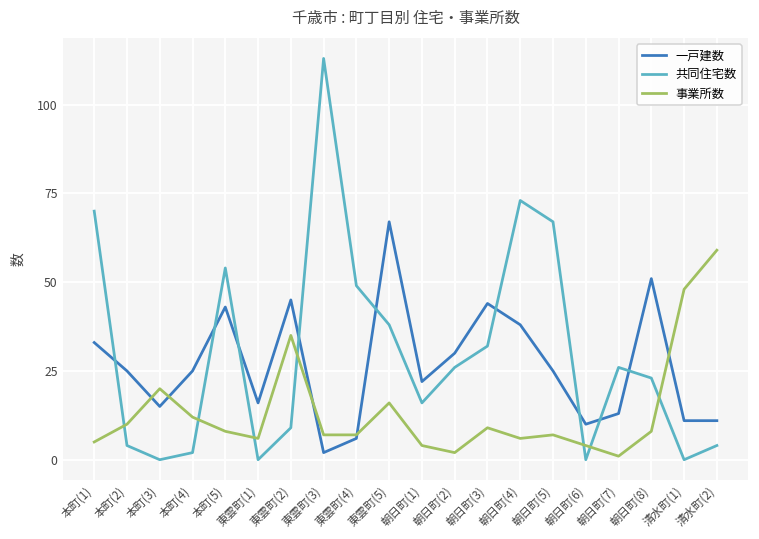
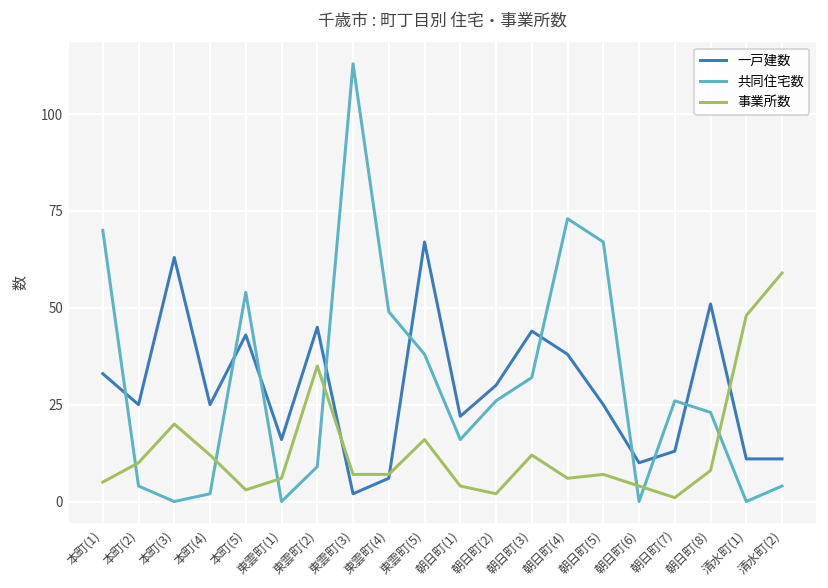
  {
    "一戸建数": {
      "本町(1)": 33,
      "本町(2)": 25,
-     "本町(3)": 15,
+     "本町(3)": 63,
      "本町(4)": 25,
      "本町(5)": 43,
      "東雲町(1)": 16,
      "東雲町(2)": 45,
      "東雲町(3)": 2,
      "東雲町(4)": 6,
      "東雲町(5)": 67,
      "朝日町(1)": 22,
      "朝日町(2)": 30,
      "朝日町(3)": 44,
      "朝日町(4)": 38,
      "朝日町(5)": 25,
      "朝日町(6)": 10,
      "朝日町(7)": 13,
      "朝日町(8)": 51,
      "清水町(1)": 11,
      "清水町(2)": 11
    },
    "共同住宅数": {
      "本町(1)": 70,
      "本町(2)": 4,
      "本町(3)": 0,
      "本町(4)": 2,
      "本町(5)": 54,
      "東雲町(1)": 0,
      "東雲町(2)": 9,
      "東雲町(3)": 113,
      "東雲町(4)": 49,
      "東雲町(5)": 38,
      "朝日町(1)": 16,
      "朝日町(2)": 26,
      "朝日町(3)": 32,
      "朝日町(4)": 73,
      "朝日町(5)": 67,
      "朝日町(6)": 0,
      "朝日町(7)": 26,
      "朝日町(8)": 23,
      "清水町(1)": 0,
      "清水町(2)": 4
    },
    "事業所数": {
      "本町(1)": 5,
      "本町(2)": 10,
      "本町(3)": 20,
      "本町(4)": 12,
-     "本町(5)": 8,
+     "本町(5)": 3,
      "東雲町(1)": 6,
      "東雲町(2)": 35,
      "東雲町(3)": 7,
      "東雲町(4)": 7,
      "東雲町(5)": 16,
      "朝日町(1)": 4,
      "朝日町(2)": 2,
-     "朝日町(3)": 9,
+     "朝日町(3)": 12,
      "朝日町(4)": 6,
      "朝日町(5)": 7,
      "朝日町(6)": 4,
      "朝日町(7)": 1,
      "朝日町(8)": 8,
      "清水町(1)": 48,
      "清水町(2)": 59
    }
  }
